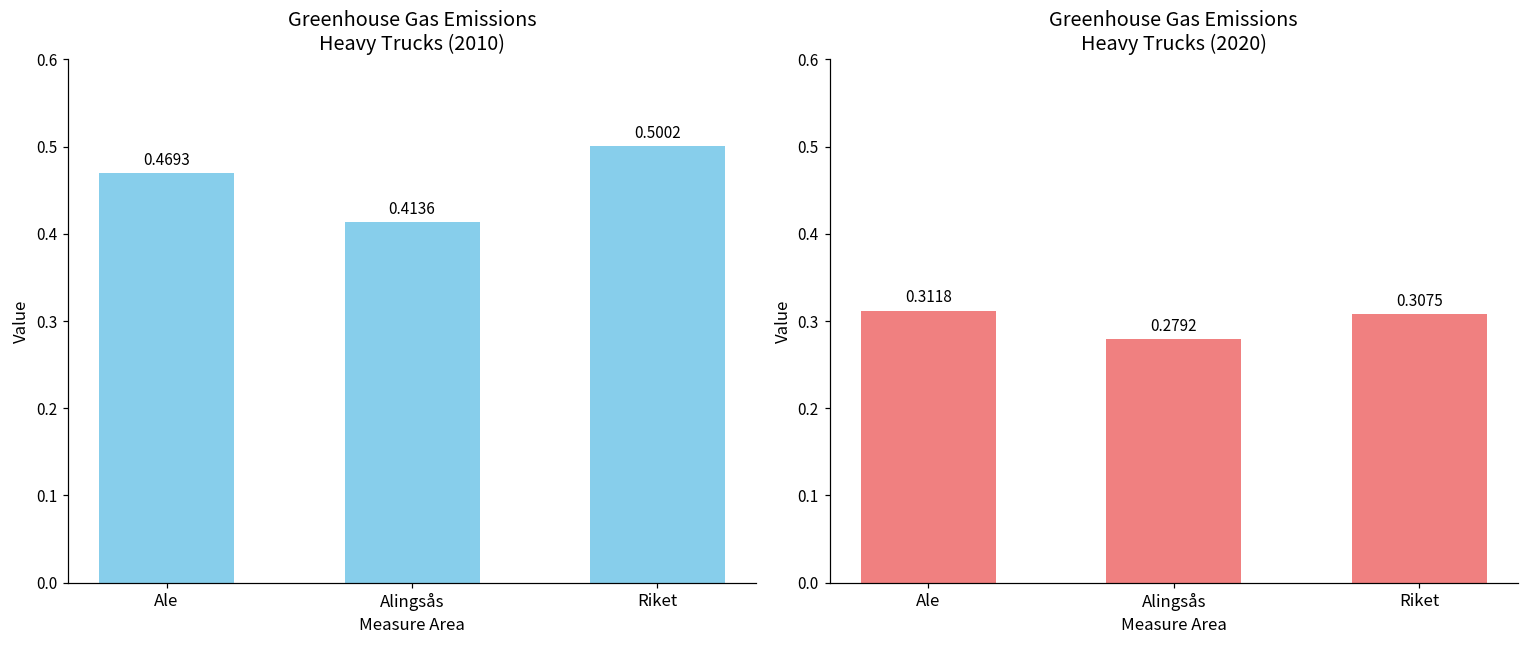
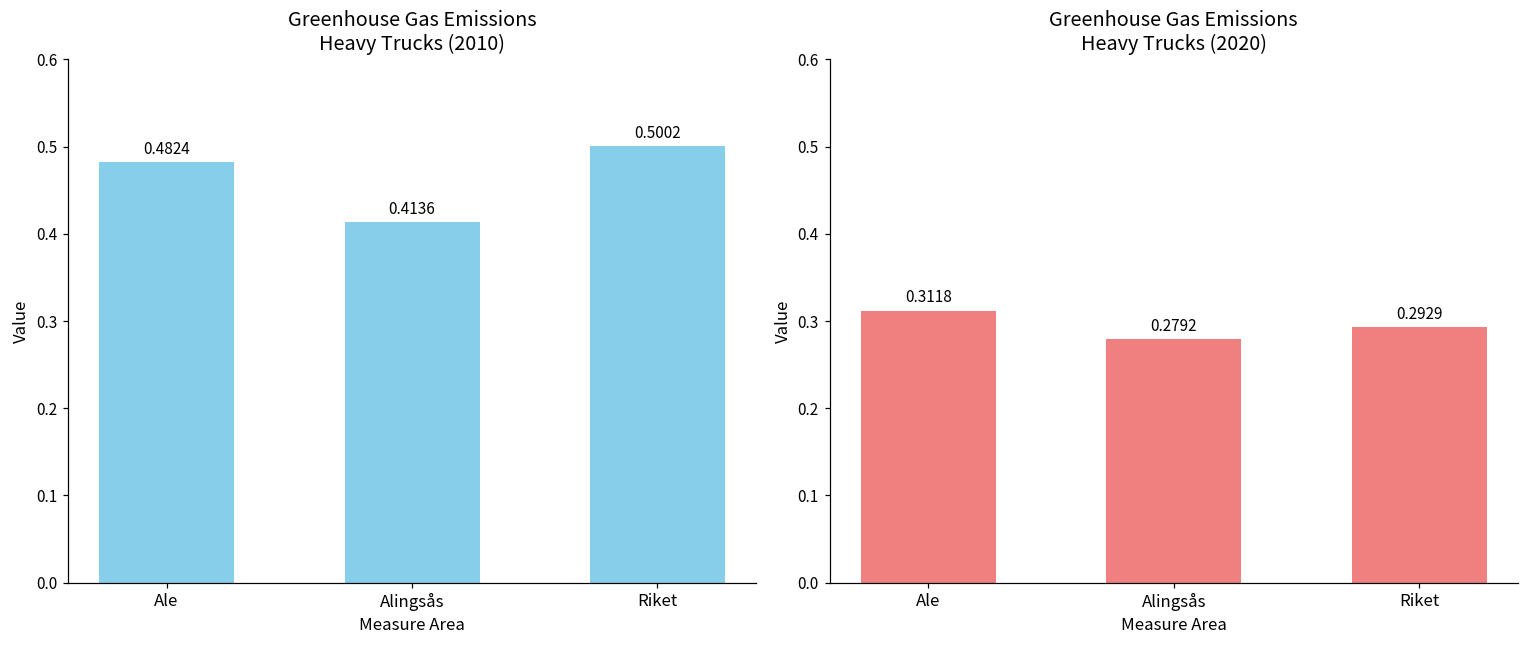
  {
    "Greenhouse Gas Emissions Heavy Trucks (2010)": {
-     "Ale": 0.4693,
+     "Ale": 0.4824,
      "Alingsås": 0.4136,
      "Riket": 0.5002
    },
    "Greenhouse Gas Emissions Heavy Trucks (2020)": {
      "Ale": 0.3118,
      "Alingsås": 0.2792,
-     "Riket": 0.3075
+     "Riket": 0.2929
    }
  }
